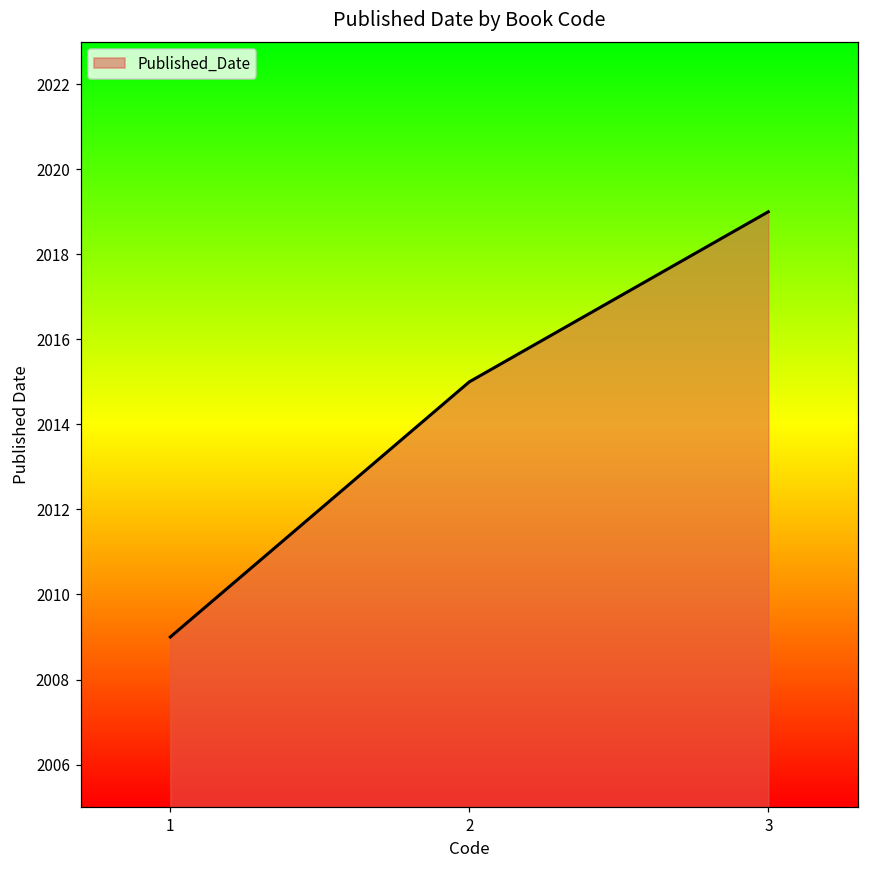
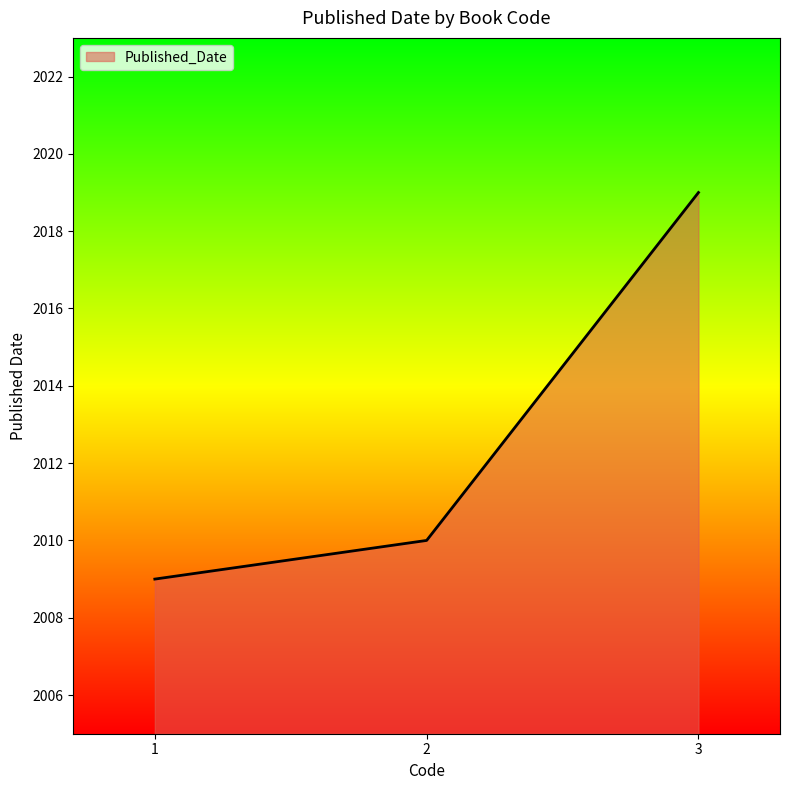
  {
    "1": 2009,
-   "2": 2015,
+   "2": 2010,
    "3": 2019
  }
